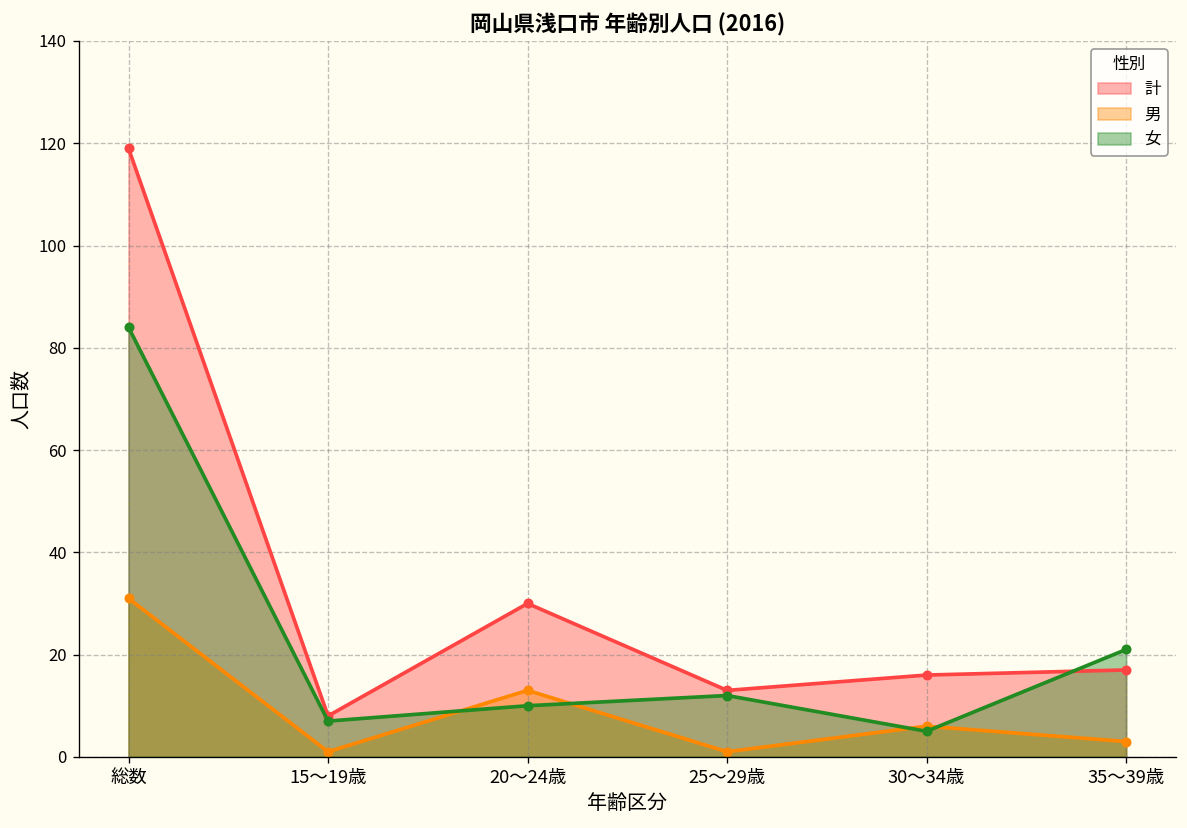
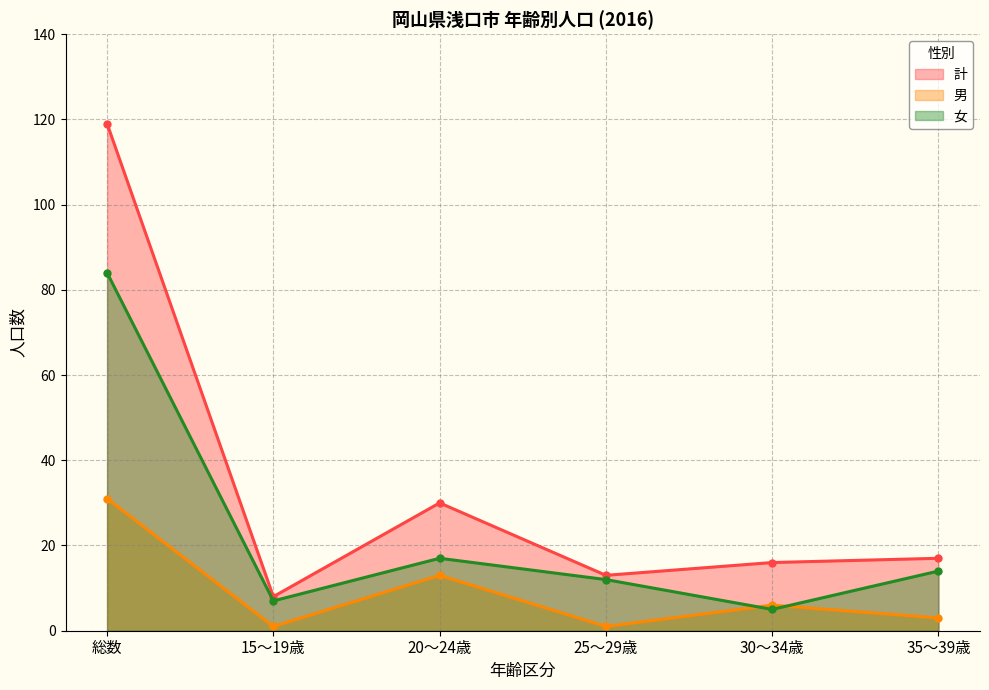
  {
    "女": {
      "総数": 84,
      "15～19歳": 7,
-     "20～24歳": 10,
+     "20～24歳": 17,
      "25～29歳": 12,
      "30～34歳": 5,
-     "35～39歳": 21
+     "35～39歳": 14
    }
  }
